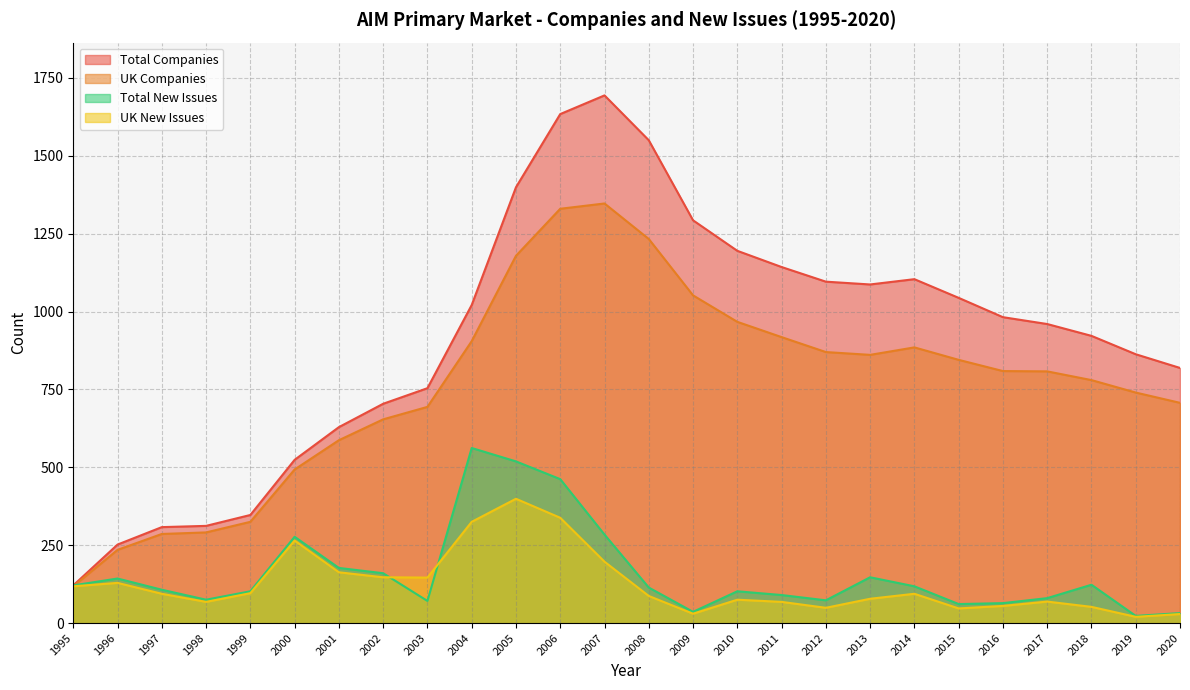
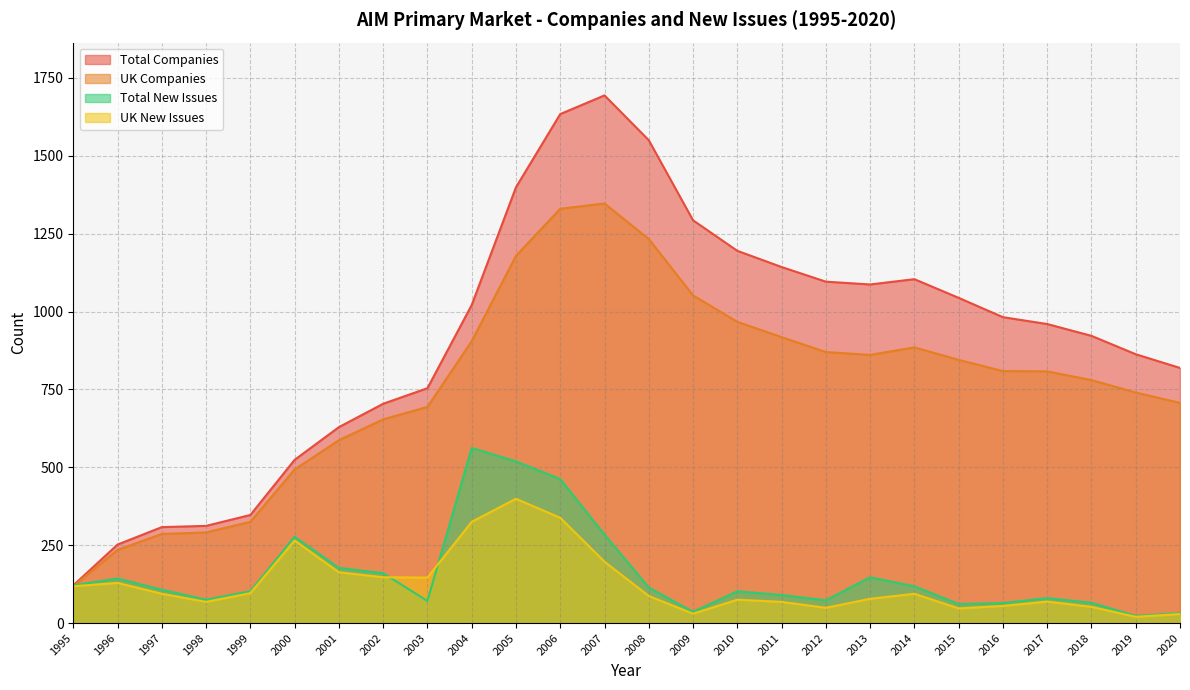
  {
    "Total New Issues": {
      "1996": 140,
      "1997": 110,
      "2000": 280,
      "2001": 180,
      "2002": 160,
      "2003": 70,
      "2004": 560,
      "2005": 520,
      "2006": 460,
      "2007": 280,
      "2008": 110,
      "2010": 100,
      "2011": 90,
      "2012": 70,
      "2013": 150,
      "2014": 120,
      "2015": 60,
      "2016": 60,
      "2017": 80,
-     "2018": 120
+     "2018": 70
    },
    "UK New Issues": {
      "1996": 130,
      "1997": 90,
      "2000": 270,
      "2001": 160,
      "2002": 150,
      "2003": 150,
      "2004": 330,
      "2005": 400,
      "2006": 340,
      "2007": 200,
      "2008": 90,
      "2010": 80,
      "2011": 70,
      "2012": 50,
      "2013": 80,
      "2014": 90,
      "2015": 50,
      "2016": 60,
      "2017": 70,
      "2018": 50
    }
  }
